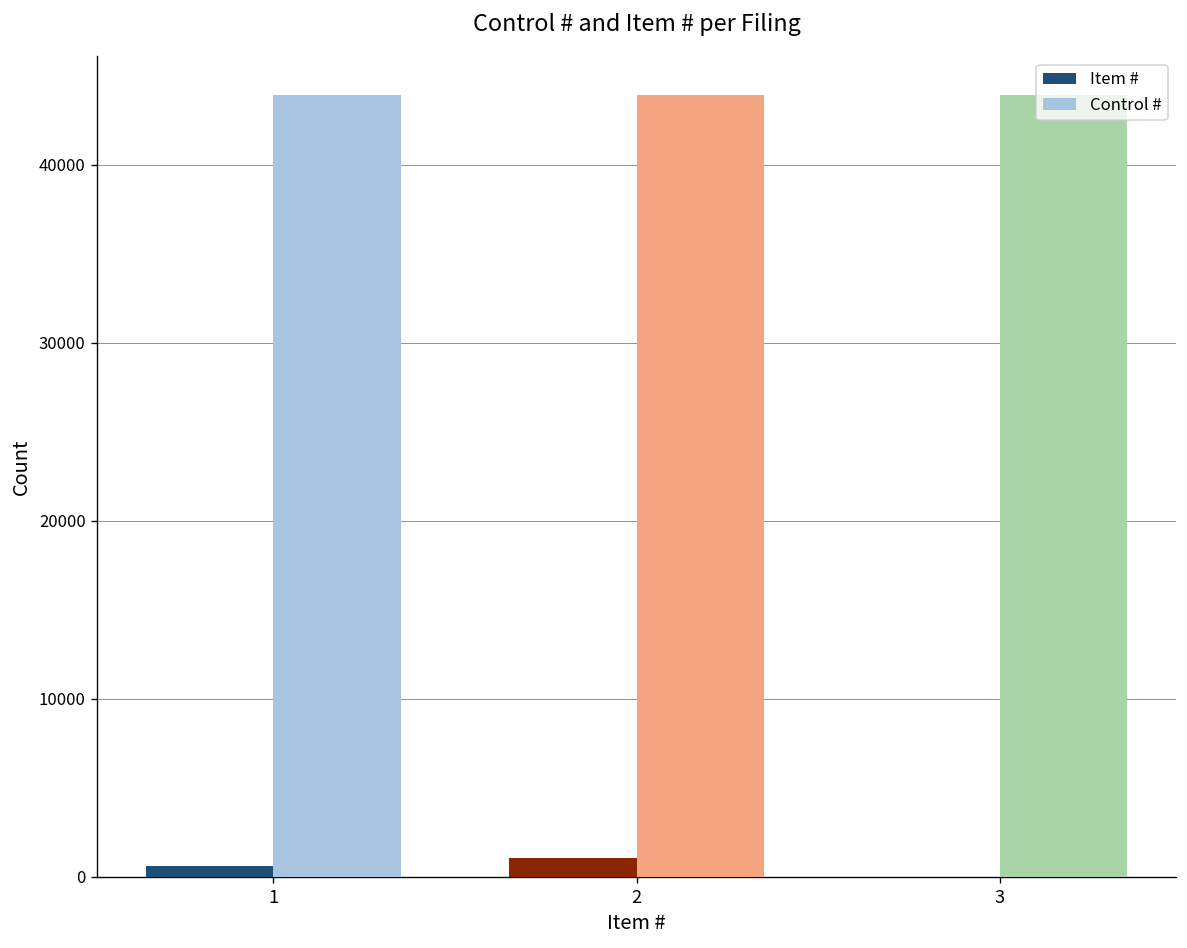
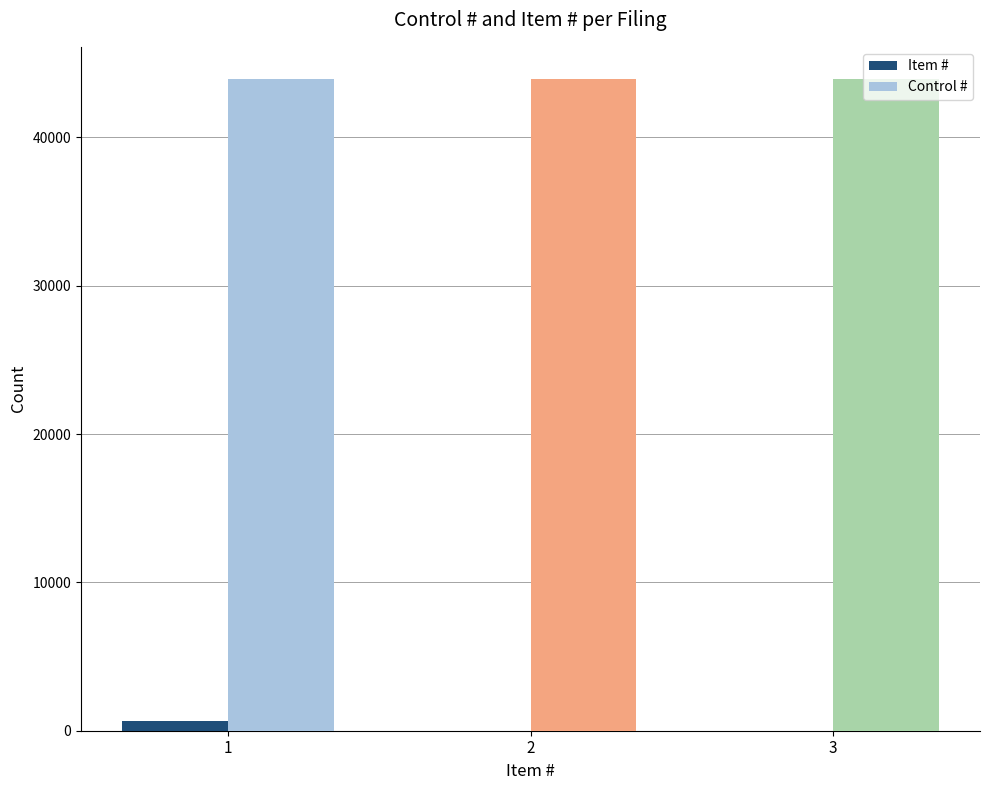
  {
    "Item #": {
      "1": 600,
-     "2": 1000
+     "2": 0
    },
    "Control #": {
      "1": 43900,
      "2": 43900
    }
  }
